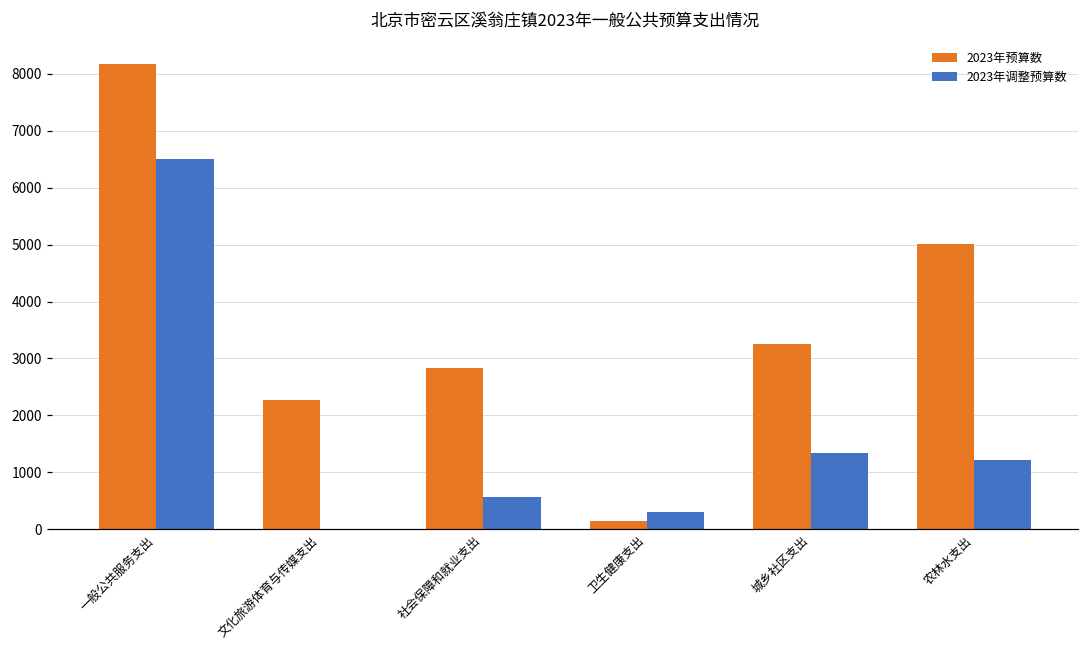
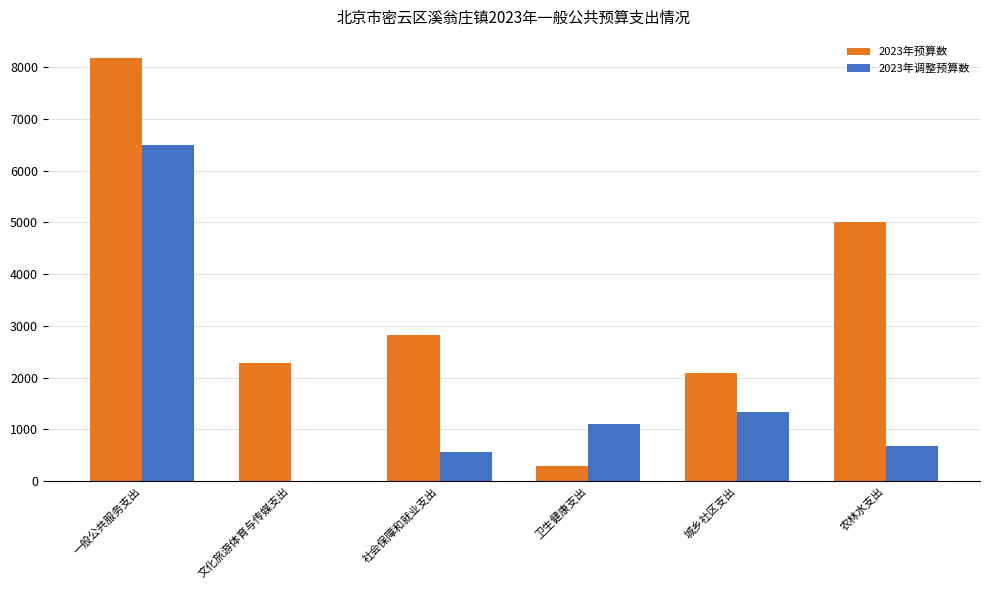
  {
    "2023年预算数": {
      "一般公共服务支出": 8200,
      "文化旅游体育与传媒支出": 2300,
      "社会保障和就业支出": 2800,
-     "卫生健康支出": 100,
-     "城乡社区支出": 3300,
+     "卫生健康支出": 300,
+     "城乡社区支出": 2100,
      "农林水支出": 5000
    },
    "2023年调整预算数": {
      "一般公共服务支出": 6500,
      "社会保障和就业支出": 600,
-     "卫生健康支出": 300,
+     "卫生健康支出": 1100,
      "城乡社区支出": 1300,
-     "农林水支出": 1200
+     "农林水支出": 700
    }
  }
